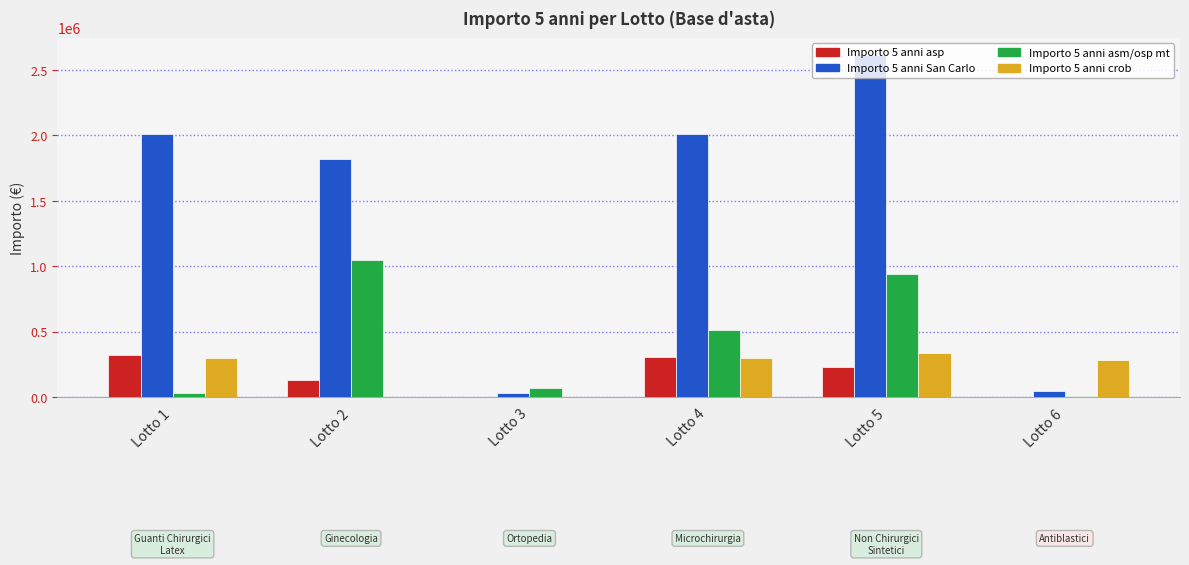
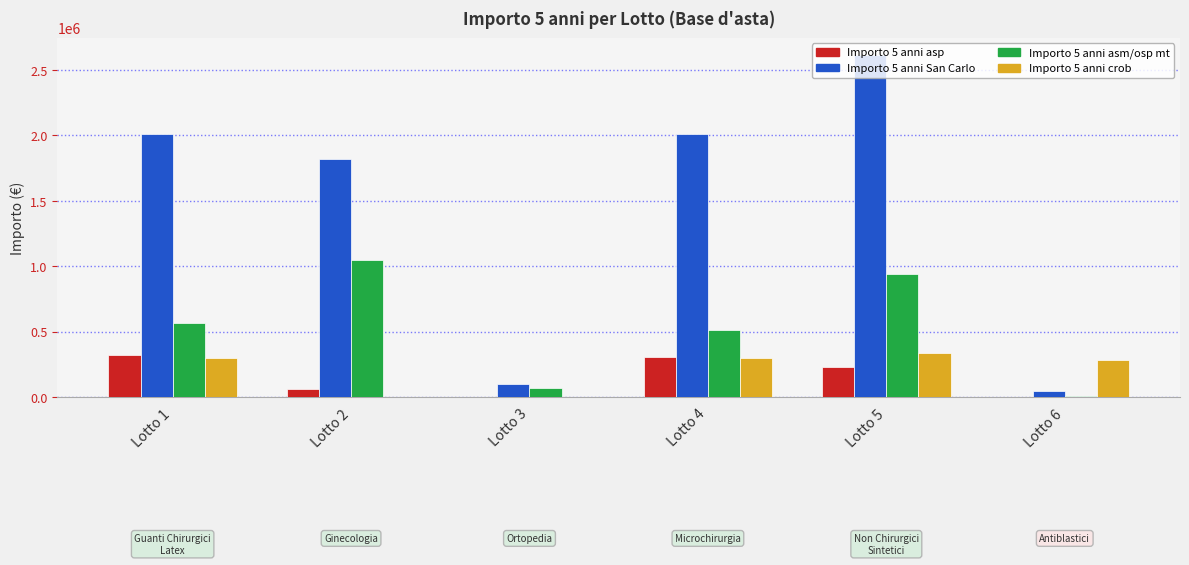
  {
    "Importo 5 anni asp": {
      "Lotto 1": 320000,
-     "Lotto 2": 130000,
+     "Lotto 2": 60000,
      "Lotto 3": 0,
      "Lotto 4": 310000,
      "Lotto 5": 230000,
      "Lotto 6": 0
    },
    "Importo 5 anni San Carlo": {
      "Lotto 1": 2010000,
      "Lotto 2": 1820000,
-     "Lotto 3": 30000,
+     "Lotto 3": 100000,
      "Lotto 4": 2010000,
      "Lotto 6": 40000
    },
    "Importo 5 anni asm/osp mt": {
-     "Lotto 1": 30000,
+     "Lotto 1": 570000,
      "Lotto 2": 1050000,
      "Lotto 3": 70000,
      "Lotto 4": 510000,
      "Lotto 5": 940000
    },
    "Importo 5 anni crob": {
      "Lotto 1": 300000,
      "Lotto 2": 0,
      "Lotto 3": 0,
      "Lotto 4": 300000,
      "Lotto 5": 340000,
      "Lotto 6": 280000
    }
  }
